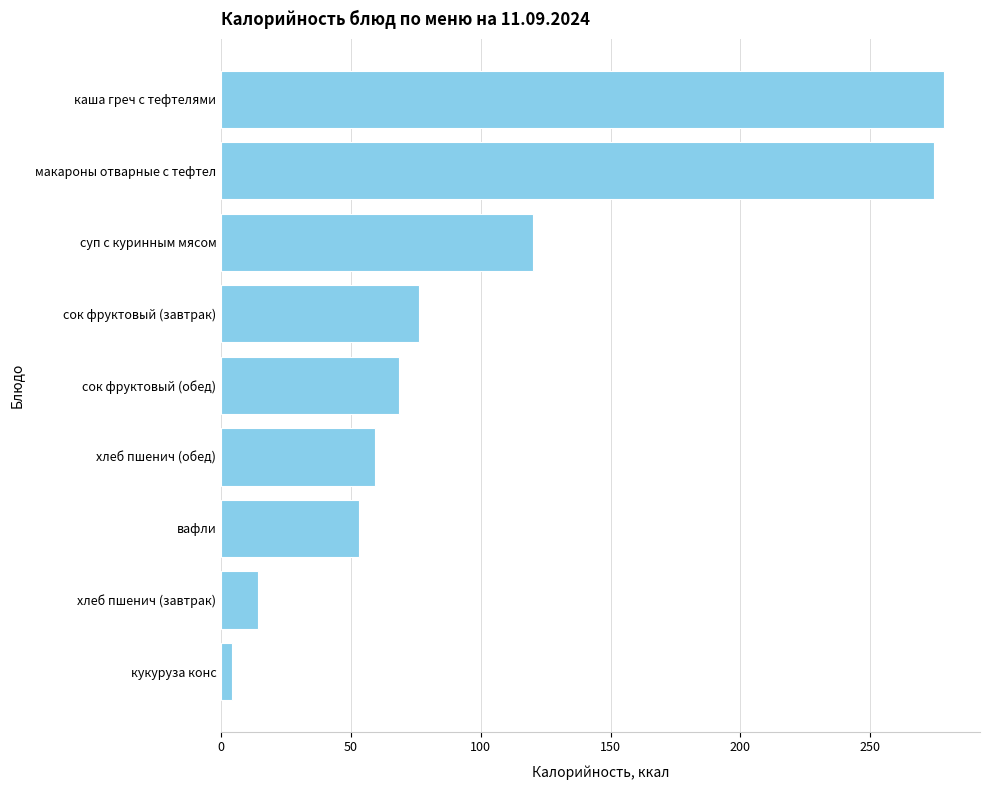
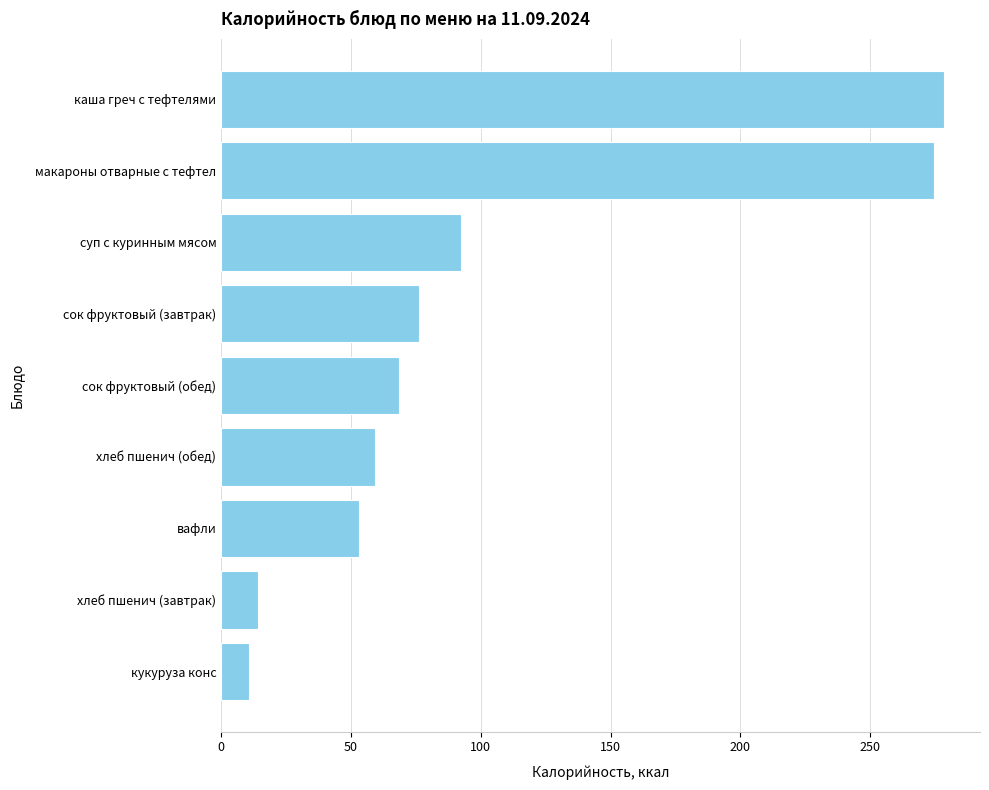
  {
    "каша греч с тефтелями": 278,
    "макароны отварные с тефтел": 275,
-   "суп с куринным мясом": 120,
+   "суп с куринным мясом": 92,
    "сок фруктовый (завтрак)": 76,
    "сок фруктовый (обед)": 68,
    "хлеб пшенич (обед)": 59,
    "вафли": 53,
    "хлеб пшенич (завтрак)": 14,
-   "кукуруза конс": 4
+   "кукуруза конс": 11
  }
